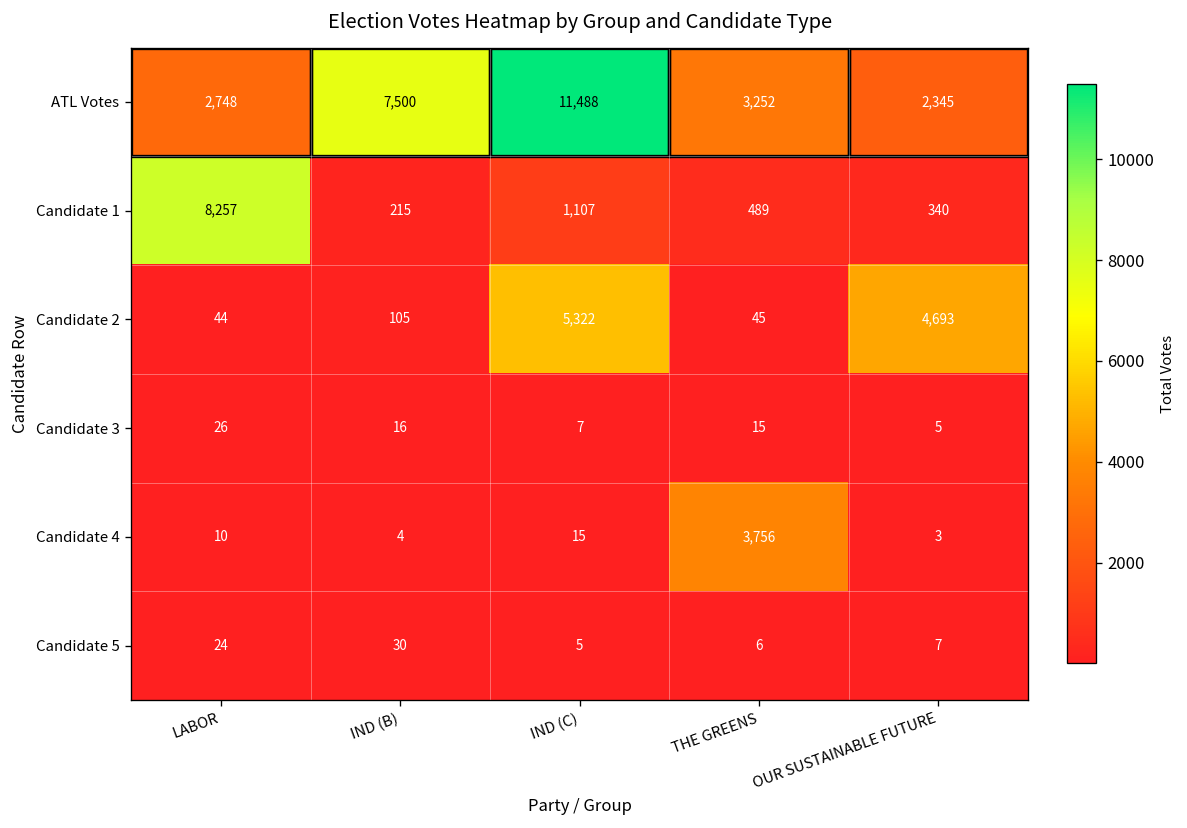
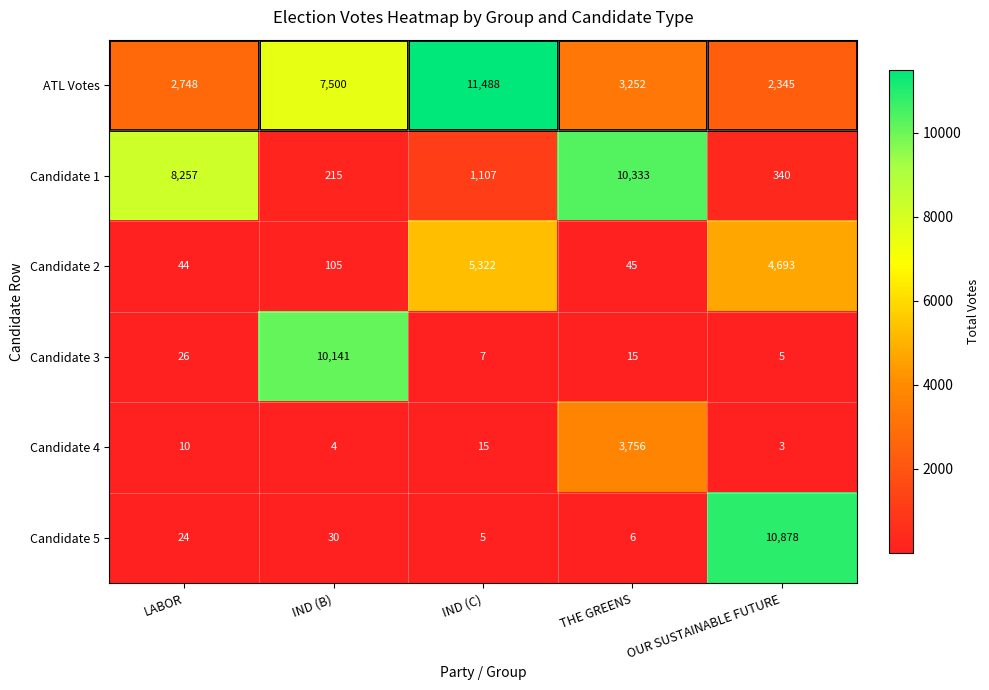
  {
    "ATL Votes": {
      "LABOR": "2,748",
      "IND (B)": "7,500",
      "IND (C)": "11,488",
      "THE GREENS": "3,252",
      "OUR SUSTAINABLE FUTURE": "2,345"
    },
    "Candidate 1": {
      "LABOR": "8,257",
      "IND (B)": "215",
      "IND (C)": "1,107",
-     "THE GREENS": "489",
+     "THE GREENS": "10,333",
      "OUR SUSTAINABLE FUTURE": "340"
    },
    "Candidate 2": {
      "LABOR": "44",
      "IND (B)": "105",
      "IND (C)": "5,322",
      "THE GREENS": "45",
      "OUR SUSTAINABLE FUTURE": "4,693"
    },
    "Candidate 3": {
      "LABOR": "26",
-     "IND (B)": "16",
+     "IND (B)": "10,141",
      "IND (C)": "7",
      "THE GREENS": "15",
      "OUR SUSTAINABLE FUTURE": "5"
    },
    "Candidate 4": {
      "LABOR": "10",
      "IND (B)": "4",
      "IND (C)": "15",
      "THE GREENS": "3,756",
      "OUR SUSTAINABLE FUTURE": "3"
    },
    "Candidate 5": {
      "LABOR": "24",
      "IND (B)": "30",
      "IND (C)": "5",
      "THE GREENS": "6",
-     "OUR SUSTAINABLE FUTURE": "7"
+     "OUR SUSTAINABLE FUTURE": "10,878"
    }
  }
